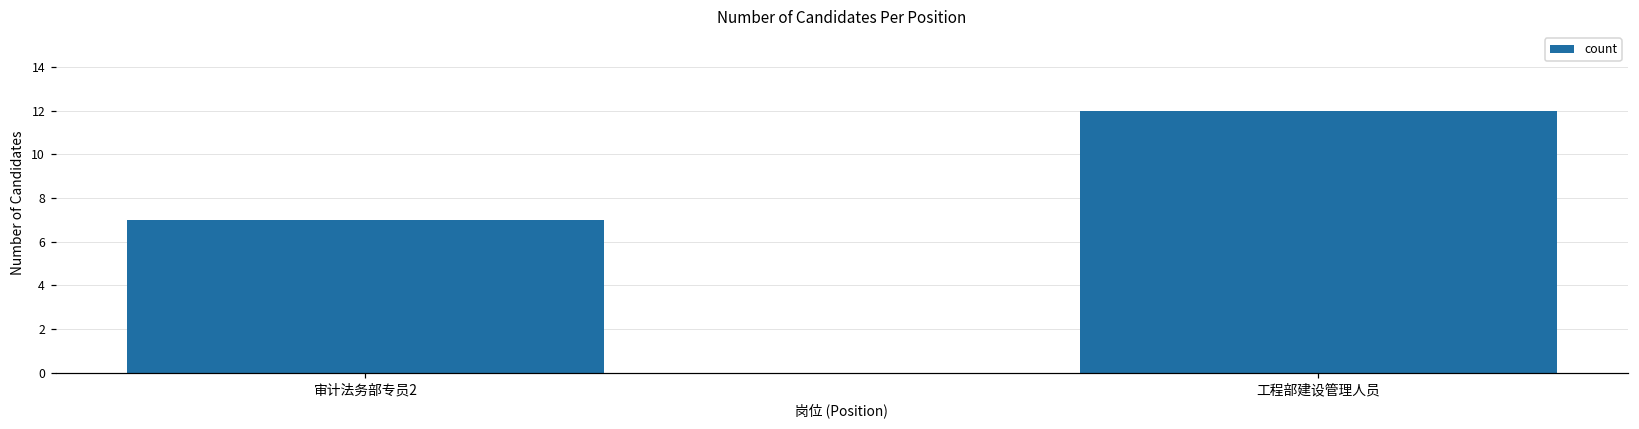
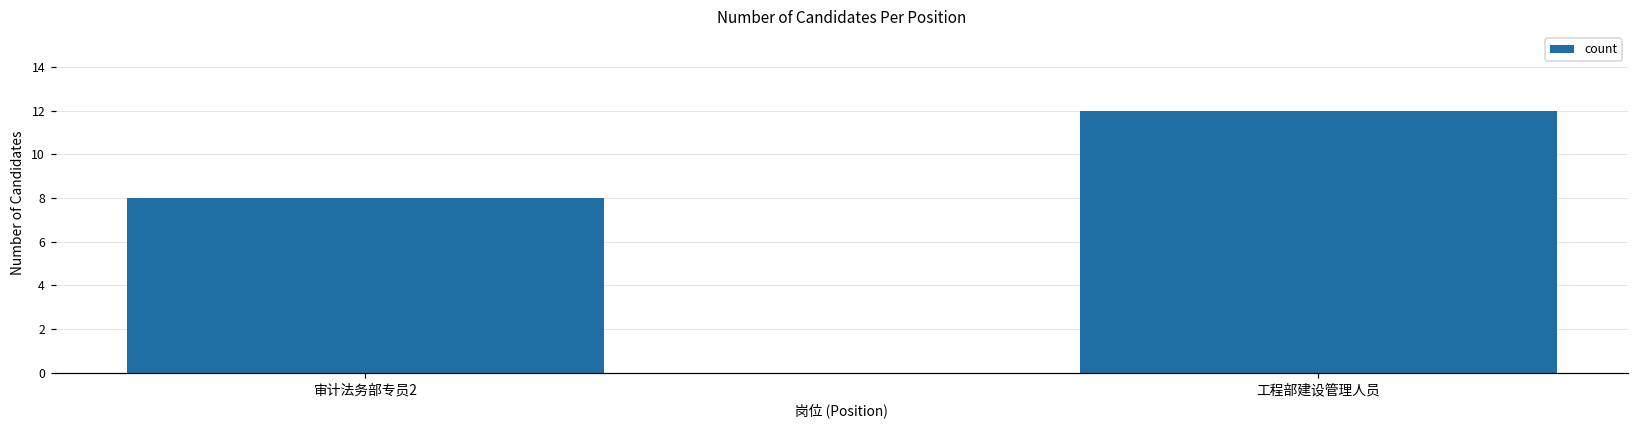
  {
-   "审计法务部专员2": 7,
+   "审计法务部专员2": 8,
    "工程部建设管理人员": 12
  }
